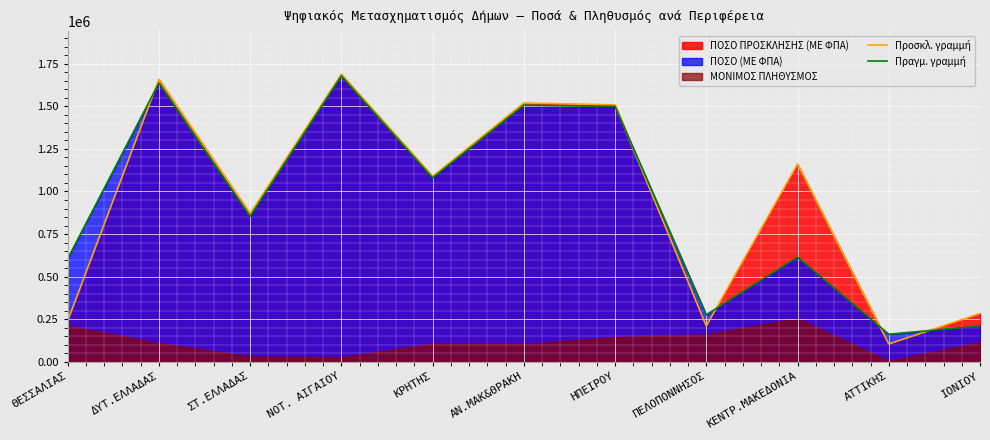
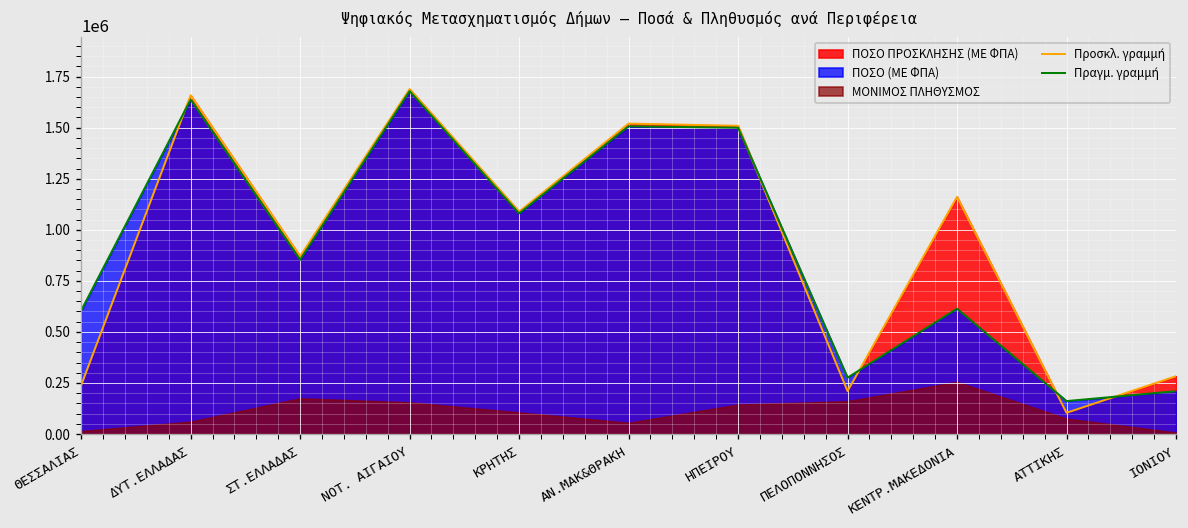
  {
    "ΠΟΣΟ ΠΡΟΣΚΛΗΣΗΣ (ΜΕ ΦΠΑ)": {
      "ΘΕΣΣΑΛΙΑΣ": 240000,
      "ΔΥΤ.ΕΛΛΑΔΑΣ": 1660000,
      "ΣΤ.ΕΛΛΑΔΑΣ": 870000,
      "ΠΕΛΟΠΟΝΝΗΣΟΣ": 210000,
      "ΚΕΝΤΡ.ΜΑΚΕΔΟΝΙΑ": 1160000,
      "ΑΤΤΙΚΗΣ": 100000,
      "ΙΟΝΙΟΥ": 280000
    },
    "ΠΟΣΟ (ΜΕ ΦΠΑ)": {
      "ΘΕΣΣΑΛΙΑΣ": 600000,
      "ΔΥΤ.ΕΛΛΑΔΑΣ": 1640000,
      "ΣΤ.ΕΛΛΑΔΑΣ": 850000,
      "ΠΕΛΟΠΟΝΝΗΣΟΣ": 280000,
      "ΚΕΝΤΡ.ΜΑΚΕΔΟΝΙΑ": 610000,
      "ΑΤΤΙΚΗΣ": 160000,
      "ΙΟΝΙΟΥ": 210000
    },
    "ΜΟΝΙΜΟΣ ΠΛΗΘΥΣΜΟΣ": {
-     "ΘΕΣΣΑΛΙΑΣ": 210000,
-     "ΔΥΤ.ΕΛΛΑΔΑΣ": 110000,
-     "ΣΤ.ΕΛΛΑΔΑΣ": 30000,
-     "ΝΟΤ. ΑΙΓΑΙΟΥ": 30000,
+     "ΘΕΣΣΑΛΙΑΣ": 10000,
+     "ΔΥΤ.ΕΛΛΑΔΑΣ": 60000,
+     "ΣΤ.ΕΛΛΑΔΑΣ": 170000,
+     "ΝΟΤ. ΑΙΓΑΙΟΥ": 150000,
      "ΚΡΗΤΗΣ": 110000,
-     "ΑΝ.ΜΑΚ&ΘΡΑΚΗ": 100000,
+     "ΑΝ.ΜΑΚ&ΘΡΑΚΗ": 50000,
      "ΗΠΕΙΡΟΥ": 140000,
      "ΠΕΛΟΠΟΝΝΗΣΟΣ": 160000,
      "ΚΕΝΤΡ.ΜΑΚΕΔΟΝΙΑ": 260000,
-     "ΑΤΤΙΚΗΣ": 0,
-     "ΙΟΝΙΟΥ": 110000
+     "ΑΤΤΙΚΗΣ": 80000,
+     "ΙΟΝΙΟΥ": 10000
    }
  }
